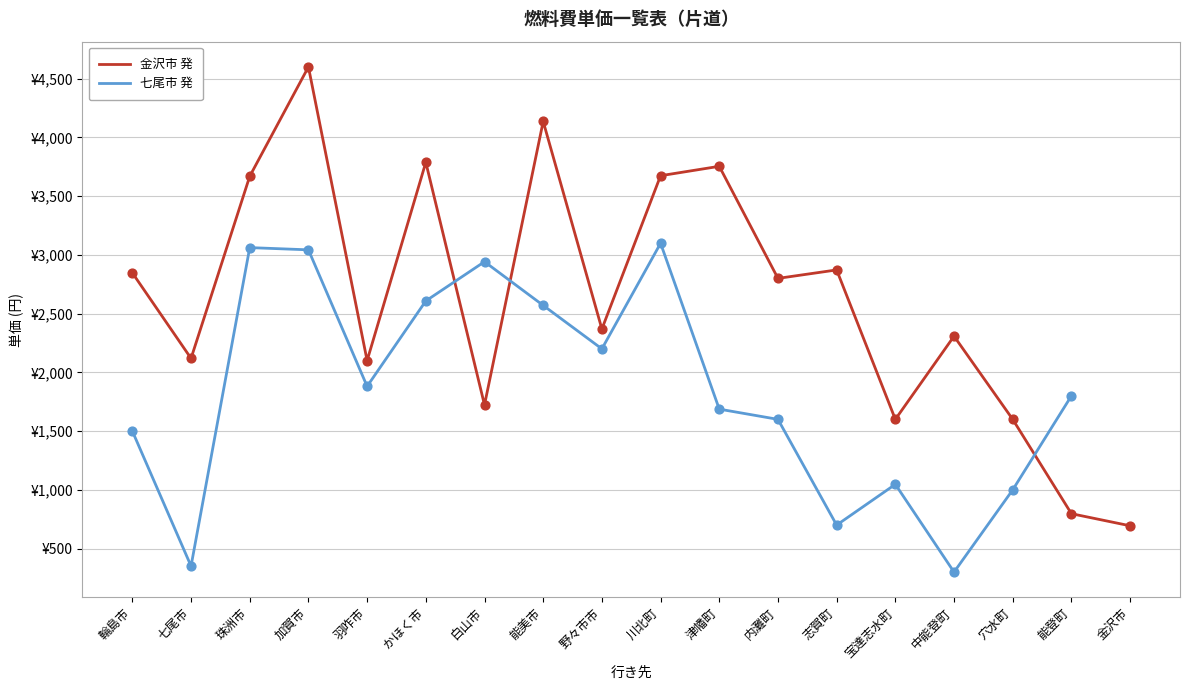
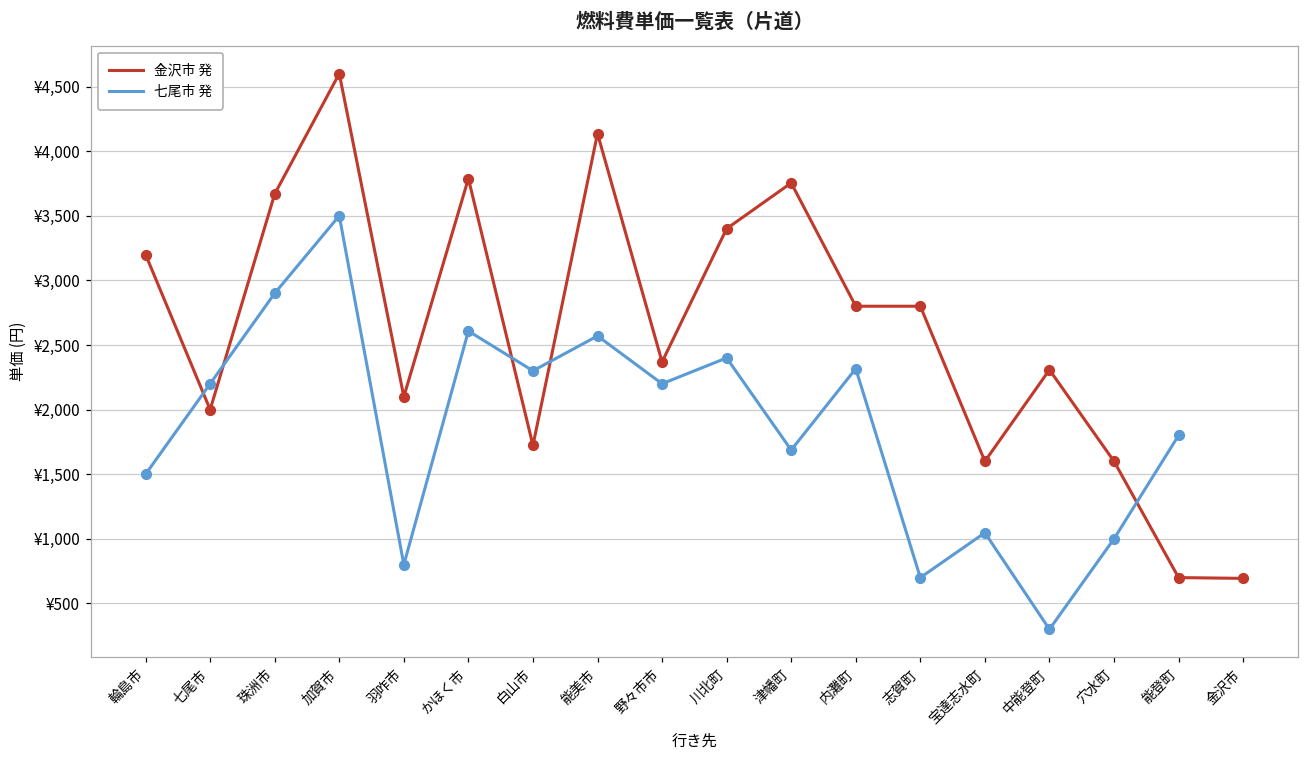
  {
    "金沢市 発": {
-     "輪島市": "¥2,850",
-     "七尾市": "¥2,120",
+     "輪島市": "¥3,200",
+     "七尾市": "¥2,000",
      "珠洲市": "¥3,670",
      "加賀市": "¥4,600",
      "羽咋市": "¥2,100",
      "かほく市": "¥3,790",
      "白山市": "¥1,720",
      "能美市": "¥4,140",
      "野々市市": "¥2,370",
-     "川北町": "¥3,670",
+     "川北町": "¥3,400",
      "津幡町": "¥3,750",
      "内灘町": "¥2,800",
-     "志賀町": "¥2,870",
+     "志賀町": "¥2,800",
      "宝達志水町": "¥1,600",
      "中能登町": "¥2,310",
      "穴水町": "¥1,600",
-     "能登町": "¥800",
+     "能登町": "¥700",
      "金沢市": "¥690"
    },
    "七尾市 発": {
      "輪島市": "¥1,500",
-     "七尾市": "¥350",
-     "珠洲市": "¥3,060",
-     "加賀市": "¥3,040",
-     "羽咋市": "¥1,880",
+     "七尾市": "¥2,200",
+     "珠洲市": "¥2,900",
+     "加賀市": "¥3,500",
+     "羽咋市": "¥800",
      "かほく市": "¥2,610",
-     "白山市": "¥2,940",
+     "白山市": "¥2,300",
      "能美市": "¥2,570",
      "野々市市": "¥2,200",
-     "川北町": "¥3,100",
+     "川北町": "¥2,400",
      "津幡町": "¥1,690",
-     "内灘町": "¥1,600",
+     "内灘町": "¥2,320",
      "志賀町": "¥700",
      "宝達志水町": "¥1,050",
      "中能登町": "¥300",
      "穴水町": "¥1,000",
      "能登町": "¥1,800"
    }
  }
